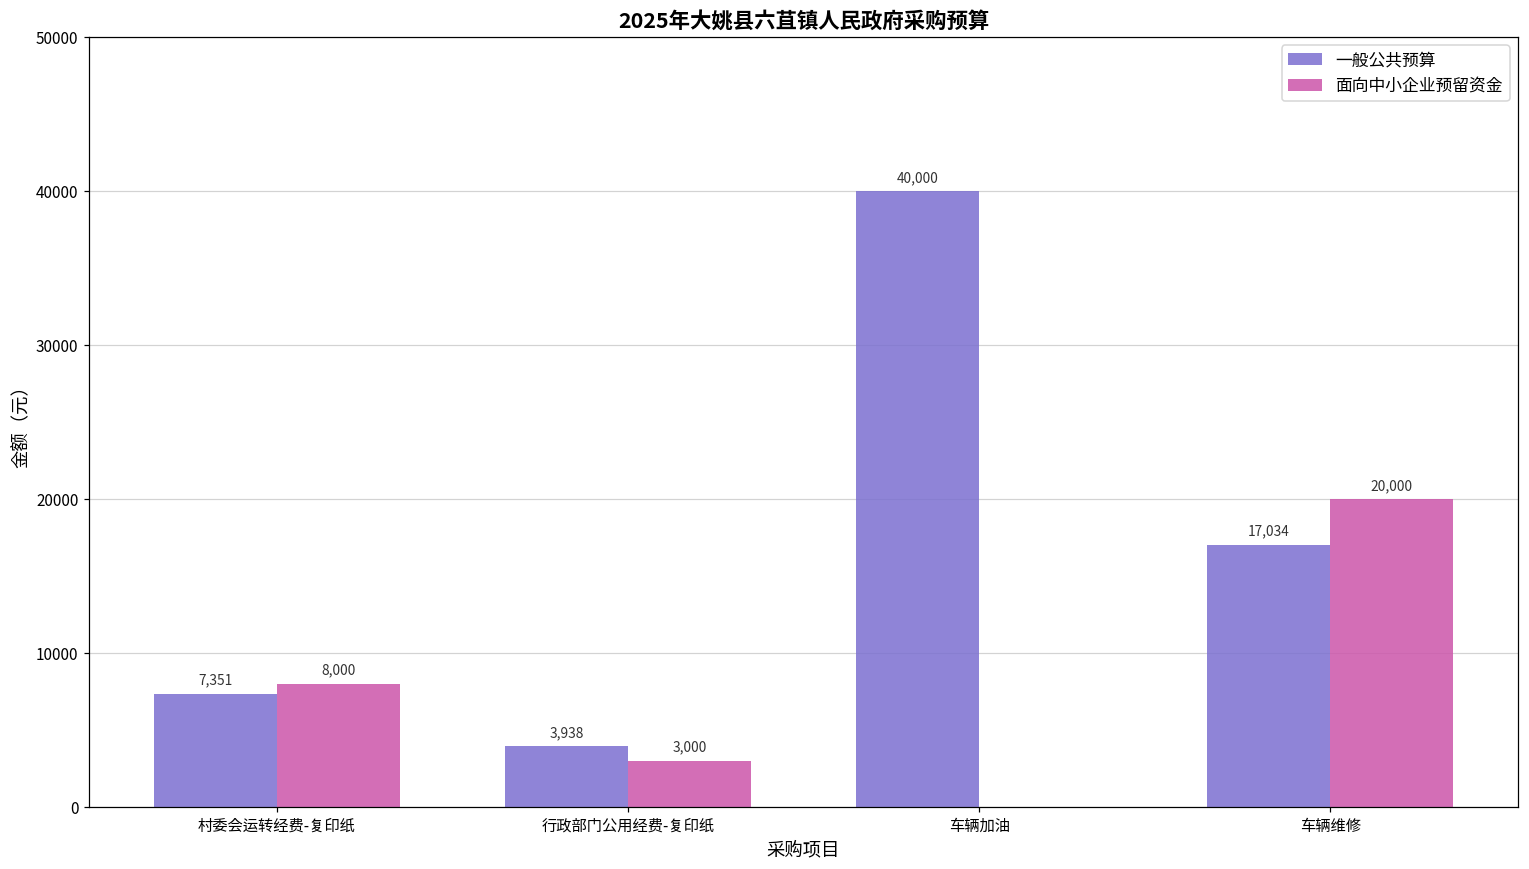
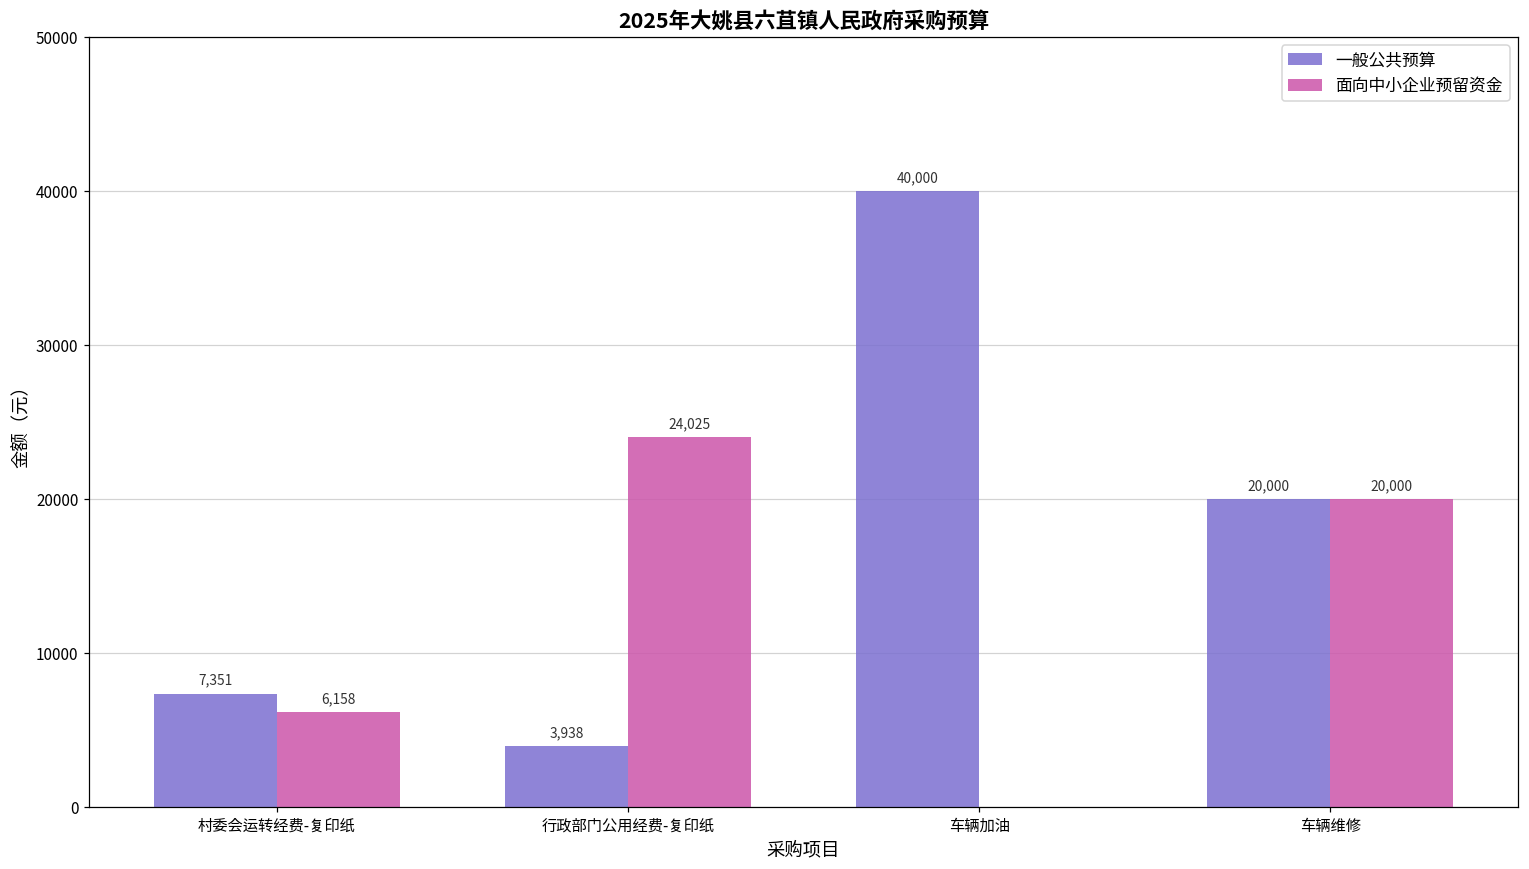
  {
    "一般公共预算": {
      "村委会运转经费-复印纸": "7,351",
      "行政部门公用经费-复印纸": "3,938",
      "车辆加油": "40,000",
-     "车辆维修": "17,034"
+     "车辆维修": "20,000"
    },
    "面向中小企业预留资金": {
-     "村委会运转经费-复印纸": "8,000",
-     "行政部门公用经费-复印纸": "3,000",
+     "村委会运转经费-复印纸": "6,158",
+     "行政部门公用经费-复印纸": "24,025",
      "车辆维修": "20,000"
    }
  }
